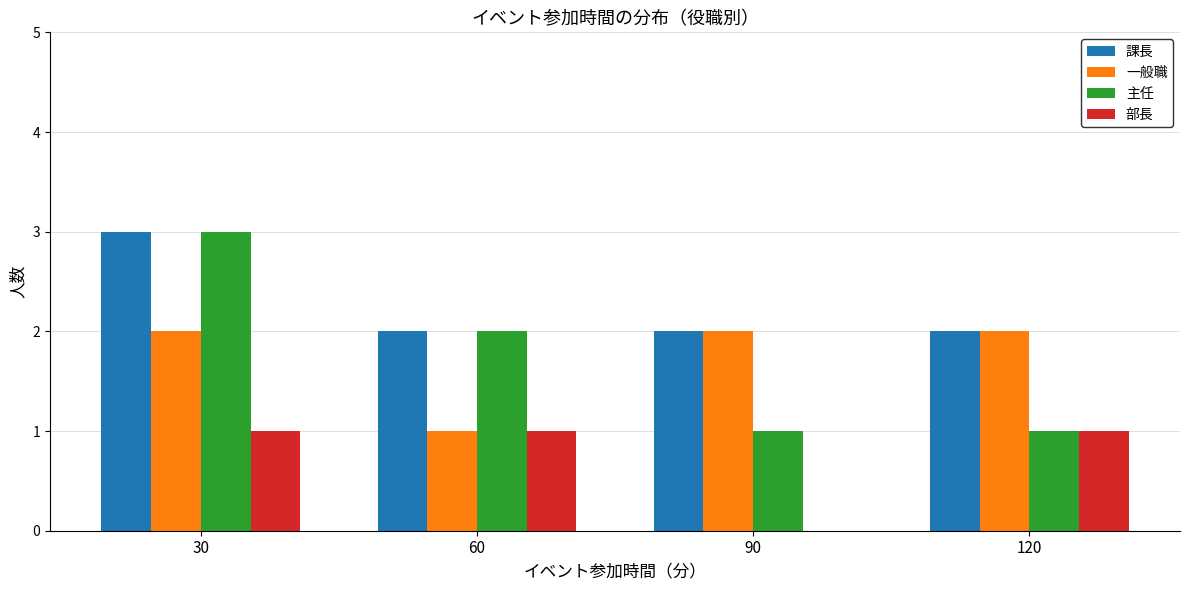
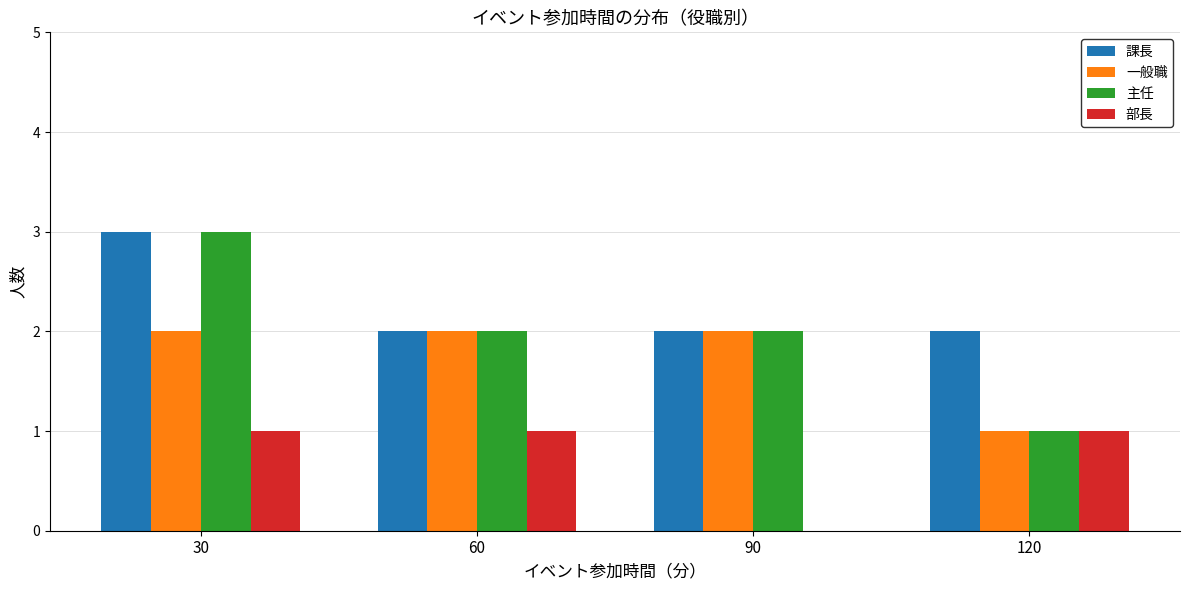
  {
    "課長": {
      "30": 3,
      "60": 2,
      "90": 2,
      "120": 2
    },
    "一般職": {
      "30": 2,
-     "60": 1,
+     "60": 2,
      "90": 2,
-     "120": 2
+     "120": 1
    },
    "主任": {
      "30": 3,
      "60": 2,
-     "90": 1,
+     "90": 2,
      "120": 1
    },
    "部長": {
      "30": 1,
      "60": 1,
      "90": 0,
      "120": 1
    }
  }
